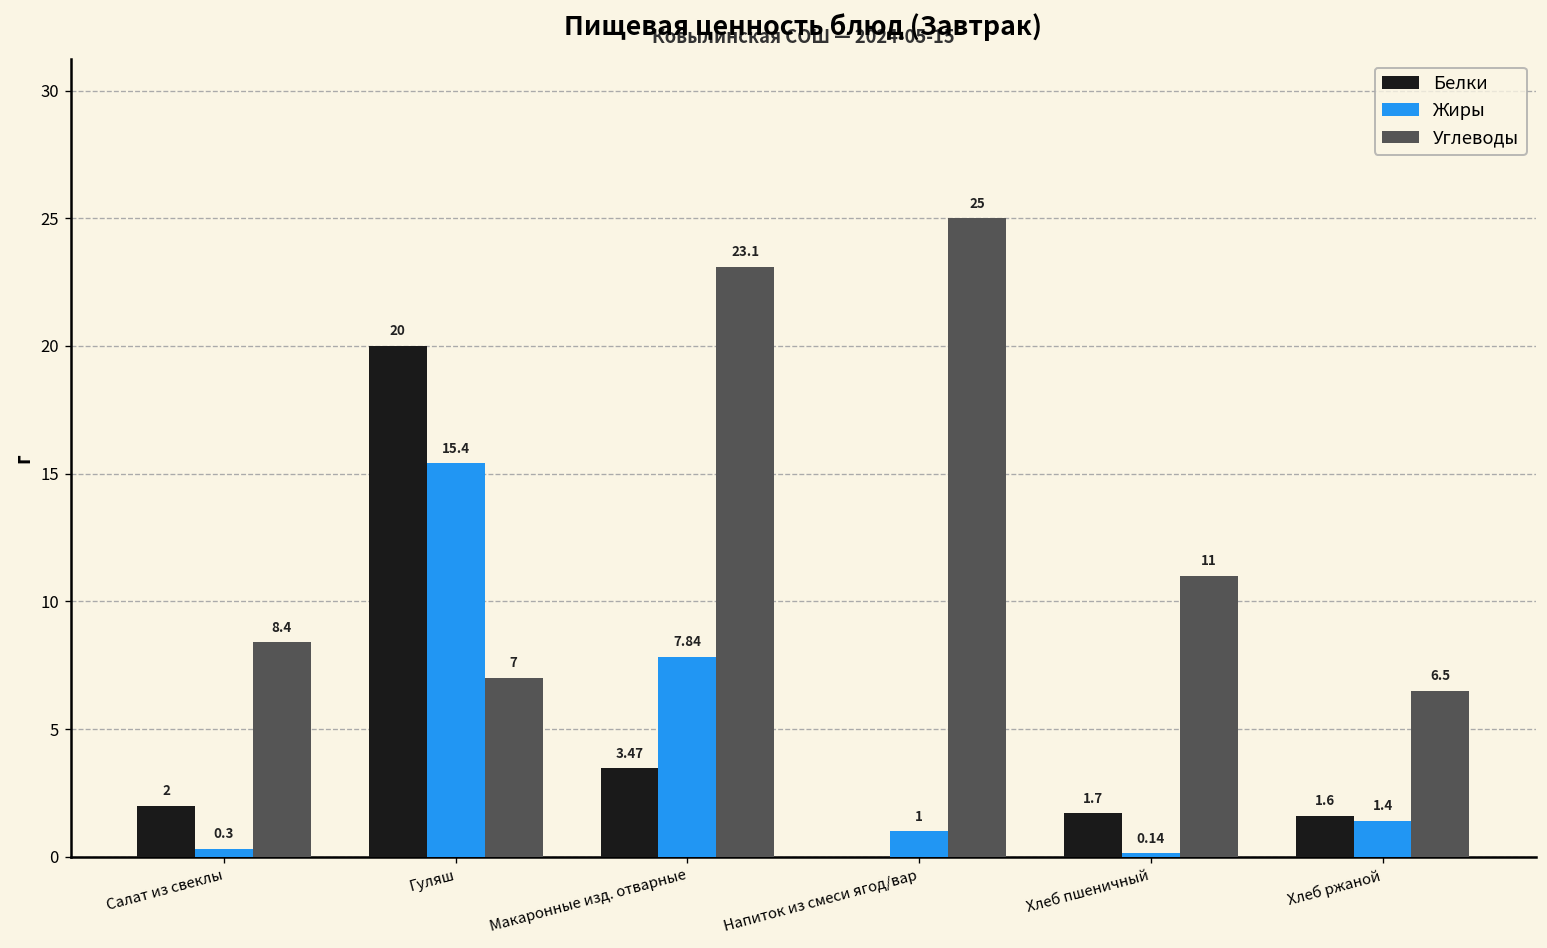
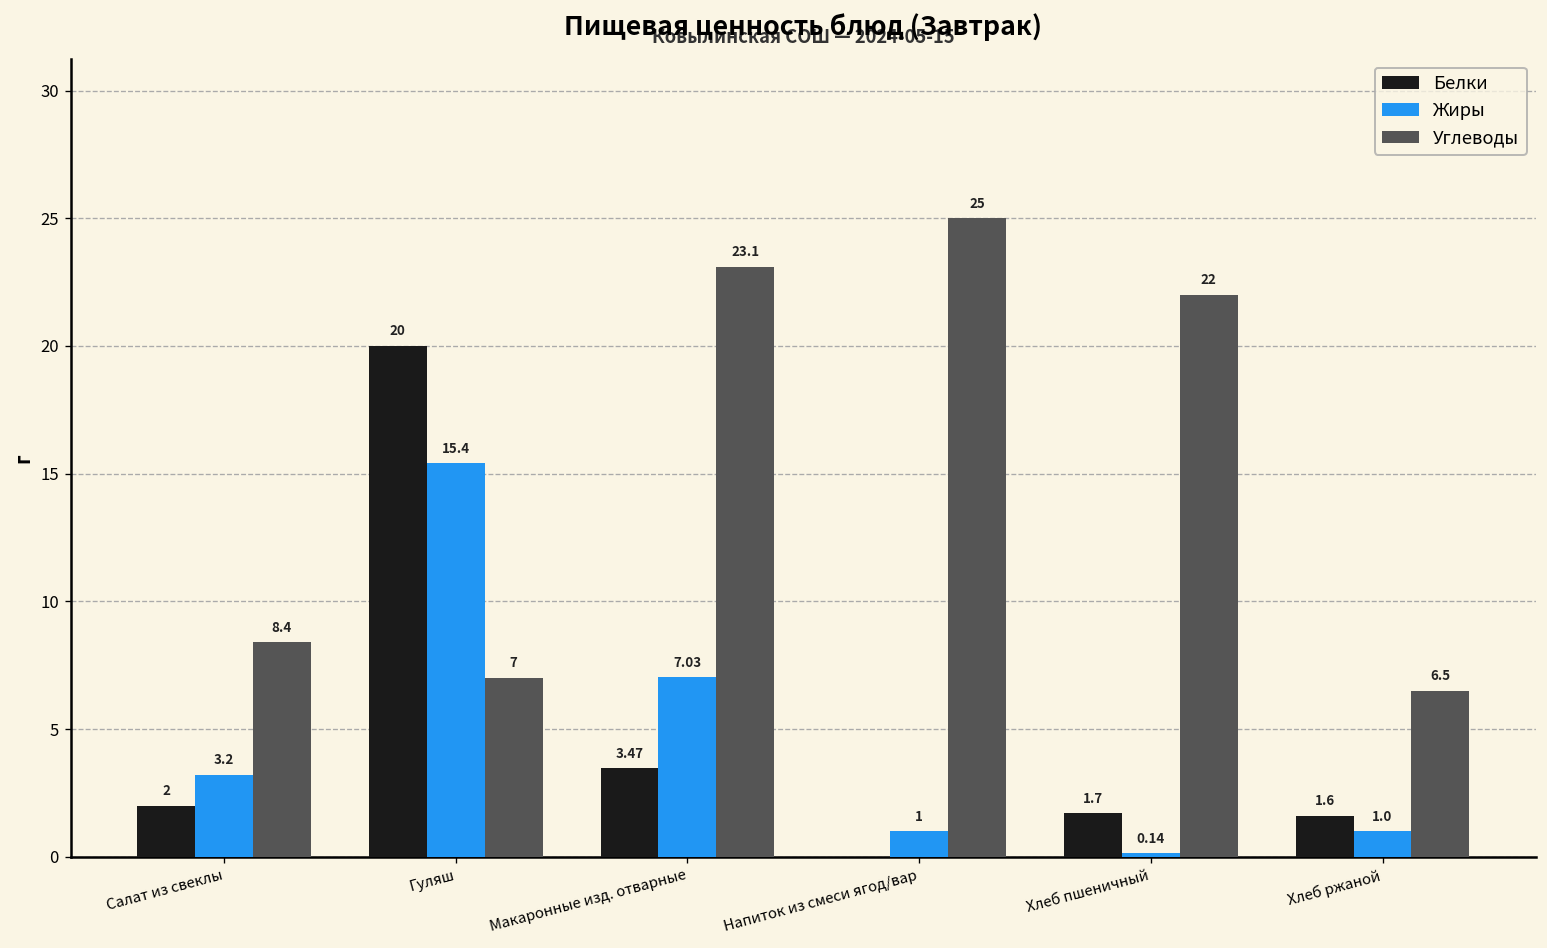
  {
    "Белки": {
      "Салат из свеклы": 2,
      "Гуляш": 20,
      "Макаронные изд. отварные": 3.47,
      "Хлеб пшеничный": 1.7,
      "Хлеб ржаной": 1.6
    },
    "Жиры": {
-     "Салат из свеклы": 0.3,
+     "Салат из свеклы": 3.2,
      "Гуляш": 15.4,
-     "Макаронные изд. отварные": 7.84,
+     "Макаронные изд. отварные": 7.03,
      "Напиток из смеси ягод/вар": 1,
      "Хлеб пшеничный": 0.14,
-     "Хлеб ржаной": 1.4
+     "Хлеб ржаной": 1.0
    },
    "Углеводы": {
      "Салат из свеклы": 8.4,
      "Гуляш": 7,
      "Макаронные изд. отварные": 23.1,
      "Напиток из смеси ягод/вар": 25,
-     "Хлеб пшеничный": 11,
+     "Хлеб пшеничный": 22,
      "Хлеб ржаной": 6.5
    }
  }
